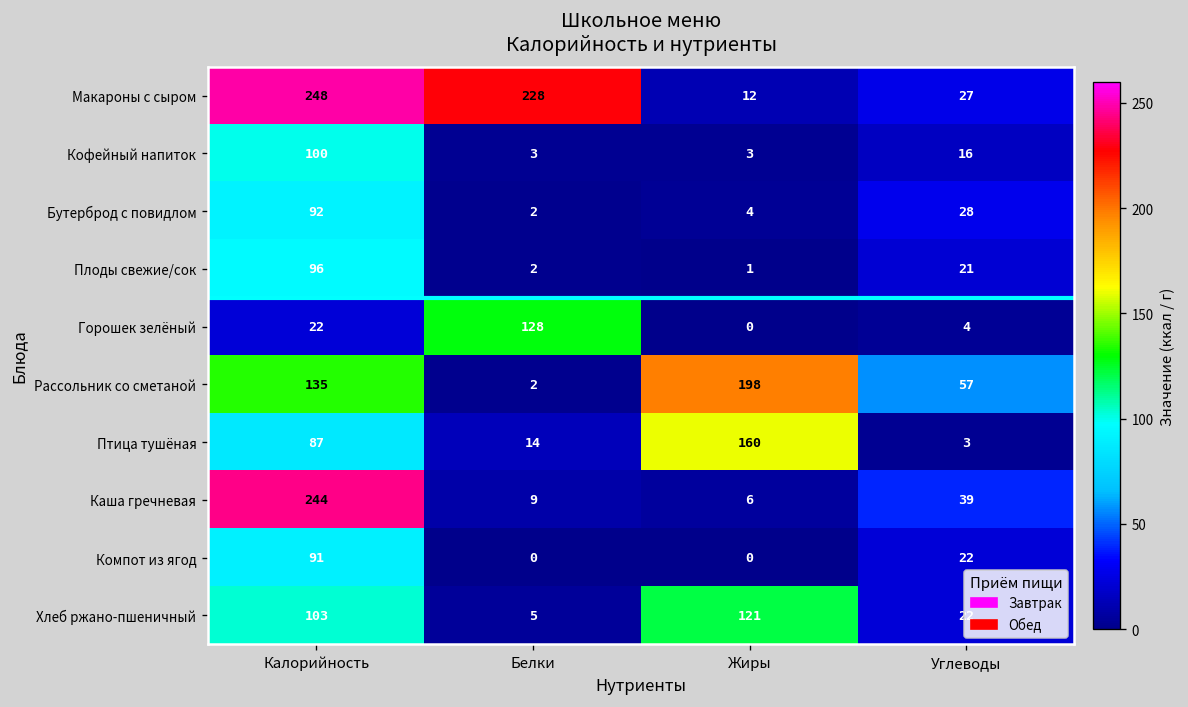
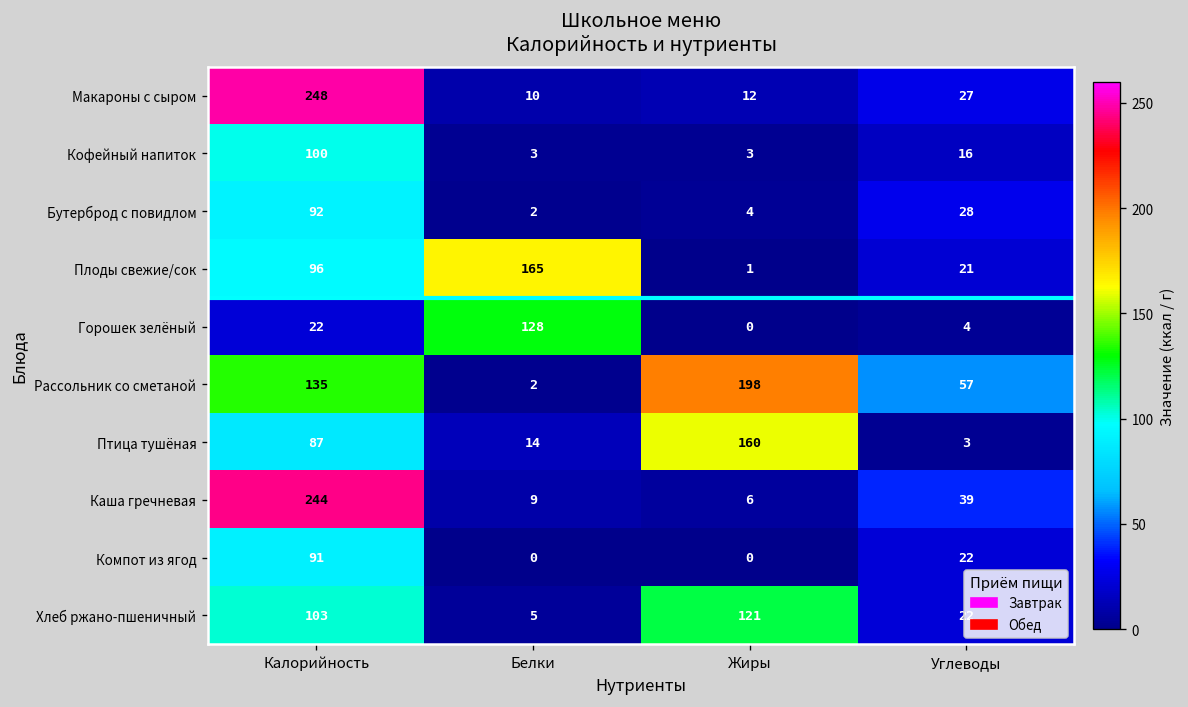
  {
    "Макароны с сыром": {
      "Калорийность": 248,
-     "Белки": 228,
+     "Белки": 10,
      "Жиры": 12,
      "Углеводы": 27
    },
    "Кофейный напиток": {
      "Калорийность": 100,
      "Белки": 3,
      "Жиры": 3,
      "Углеводы": 16
    },
    "Бутерброд с повидлом": {
      "Калорийность": 92,
      "Белки": 2,
      "Жиры": 4,
      "Углеводы": 28
    },
    "Плоды свежие/сок": {
      "Калорийность": 96,
-     "Белки": 2,
+     "Белки": 165,
      "Жиры": 1,
      "Углеводы": 21
    },
    "Горошек зелёный": {
      "Калорийность": 22,
      "Белки": 128,
      "Жиры": 0,
      "Углеводы": 4
    },
    "Рассольник со сметаной": {
      "Калорийность": 135,
      "Белки": 2,
      "Жиры": 198,
      "Углеводы": 57
    },
    "Птица тушёная": {
      "Калорийность": 87,
      "Белки": 14,
      "Жиры": 160,
      "Углеводы": 3
    },
    "Каша гречневая": {
      "Калорийность": 244,
      "Белки": 9,
      "Жиры": 6,
      "Углеводы": 39
    },
    "Компот из ягод": {
      "Калорийность": 91,
      "Белки": 0,
      "Жиры": 0,
      "Углеводы": 22
    },
    "Хлеб ржано-пшеничный": {
      "Калорийность": 103,
      "Белки": 5,
      "Жиры": 121
    }
  }
